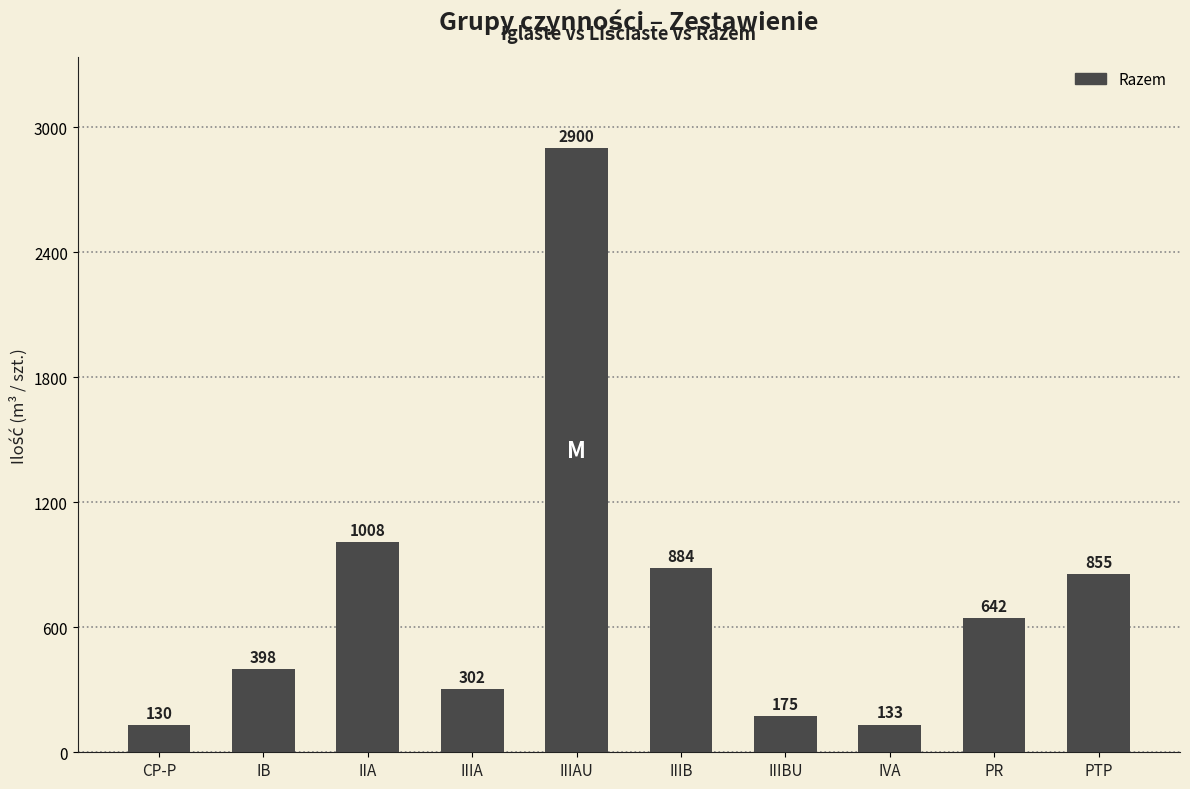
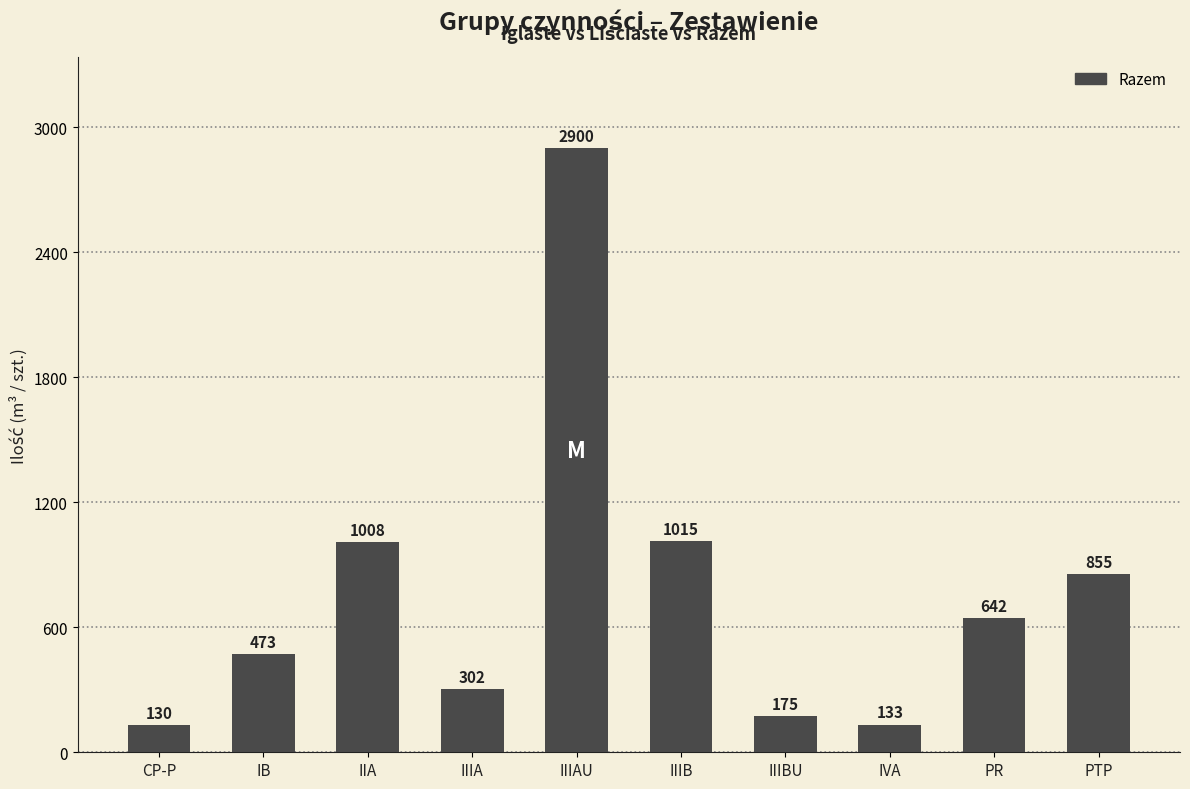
  {
    "CP-P": 130,
-   "IB": 398,
+   "IB": 473,
    "IIA": 1008,
    "IIIA": 302,
    "IIIAU": 2900,
-   "IIIB": 884,
+   "IIIB": 1015,
    "IIIBU": 175,
    "IVA": 133,
    "PR": 642,
    "PTP": 855
  }
